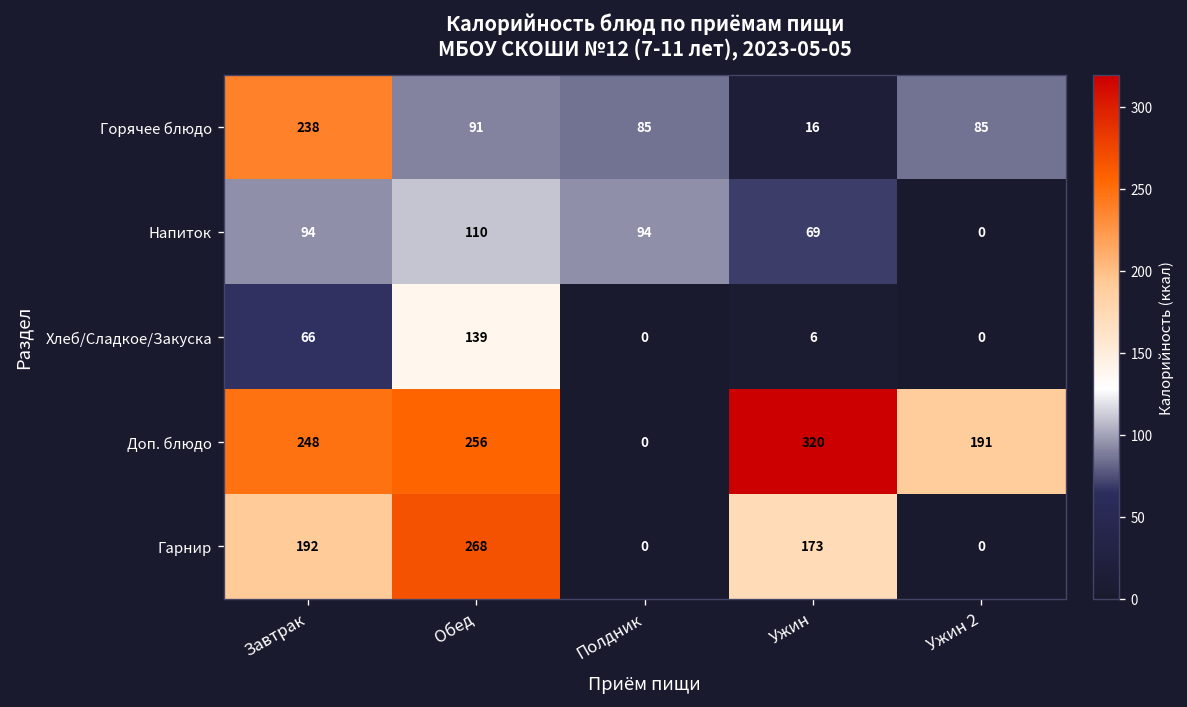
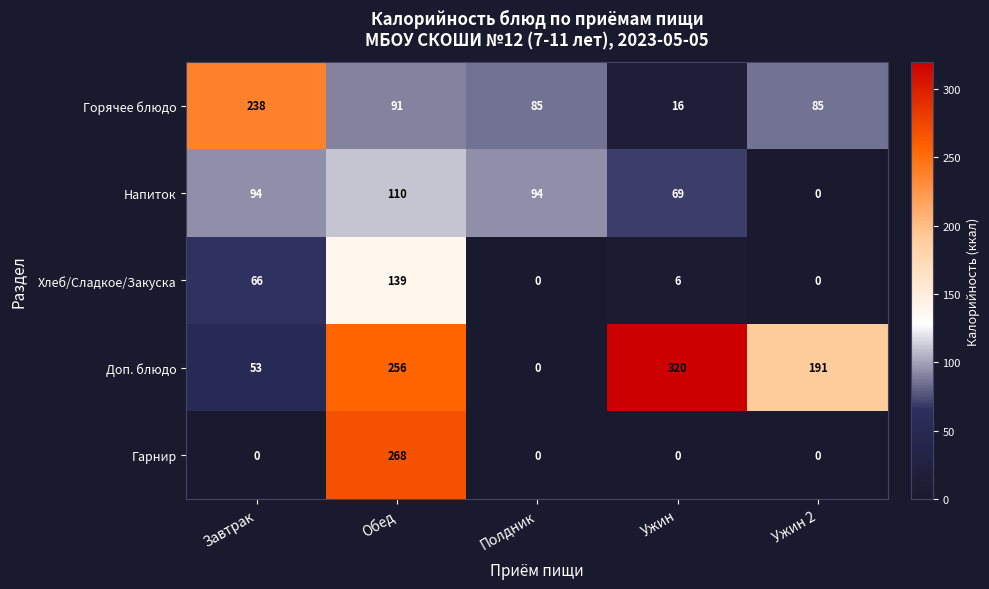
  {
    "Горячее блюдо": {
      "Завтрак": 238,
      "Обед": 91,
      "Полдник": 85,
      "Ужин": 16,
      "Ужин 2": 85
    },
    "Напиток": {
      "Завтрак": 94,
      "Обед": 110,
      "Полдник": 94,
      "Ужин": 69,
      "Ужин 2": 0
    },
    "Хлеб/Сладкое/Закуска": {
      "Завтрак": 66,
      "Обед": 139,
      "Полдник": 0,
      "Ужин": 6,
      "Ужин 2": 0
    },
    "Доп. блюдо": {
-     "Завтрак": 248,
+     "Завтрак": 53,
      "Обед": 256,
      "Полдник": 0,
      "Ужин": 320,
      "Ужин 2": 191
    },
    "Гарнир": {
-     "Завтрак": 192,
+     "Завтрак": 0,
      "Обед": 268,
      "Полдник": 0,
-     "Ужин": 173,
+     "Ужин": 0,
      "Ужин 2": 0
    }
  }
